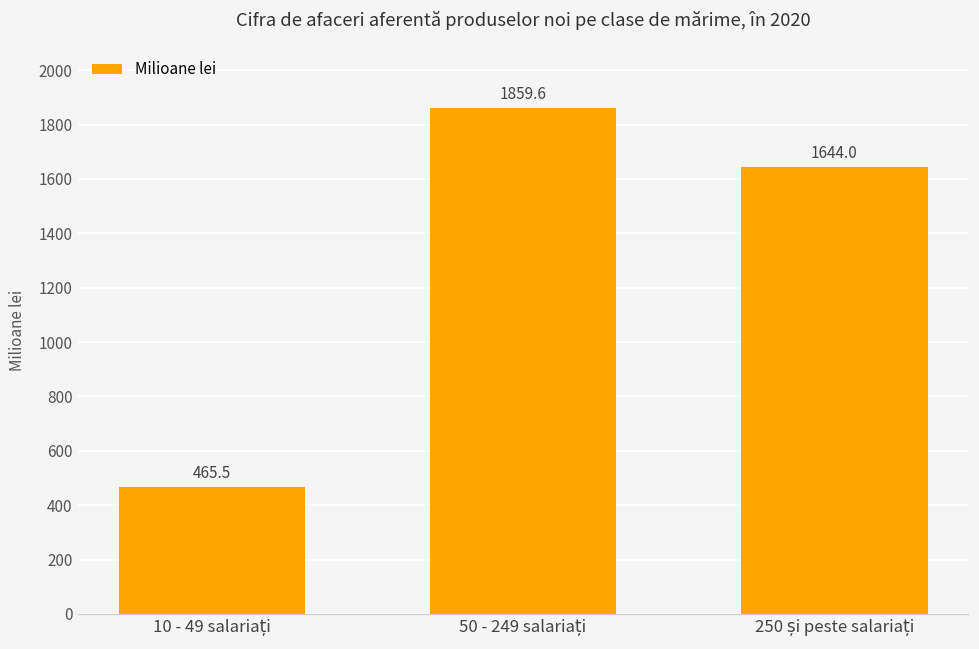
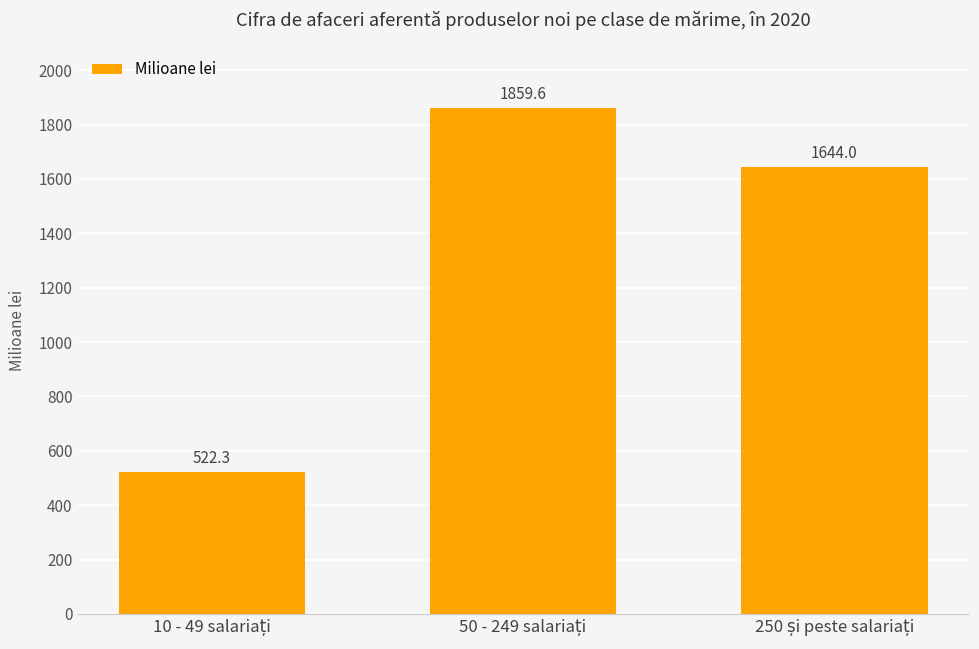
  {
-   "10 - 49 salariați": 465.5,
+   "10 - 49 salariați": 522.3,
    "50 - 249 salariați": 1859.6,
    "250 și peste salariați": 1644.0
  }
